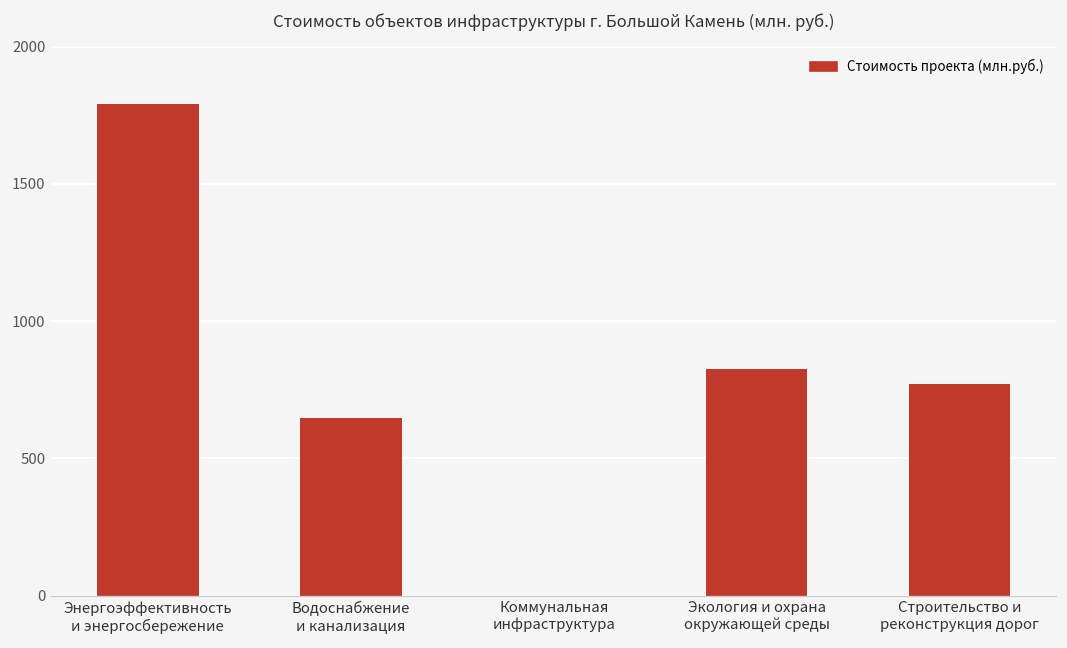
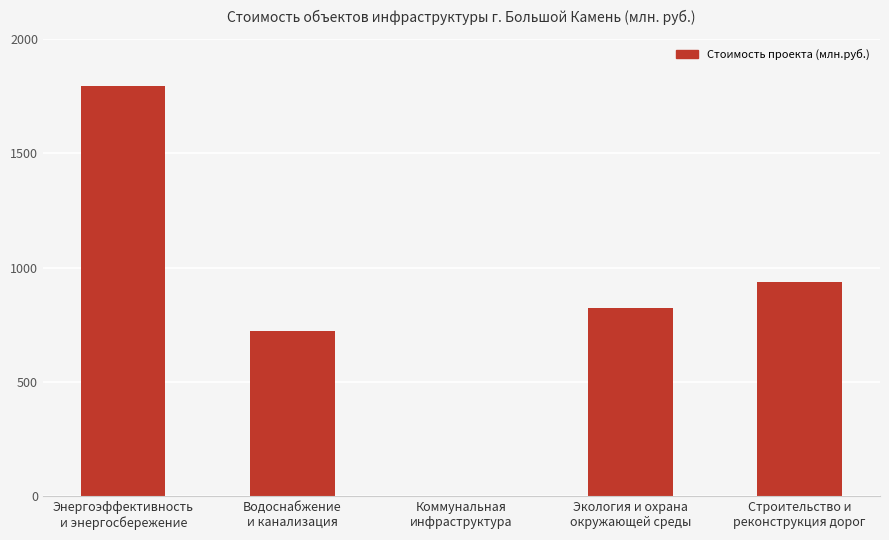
  {
    "Энергоэффективность и энергосбережение": 1790,
-   "Водоснабжение и канализация": 650,
+   "Водоснабжение и канализация": 720,
    "Коммунальная инфраструктура": 0,
    "Экология и охрана окружающей среды": 820,
-   "Строительство и реконструкция дорог": 770
+   "Строительство и реконструкция дорог": 940
  }
